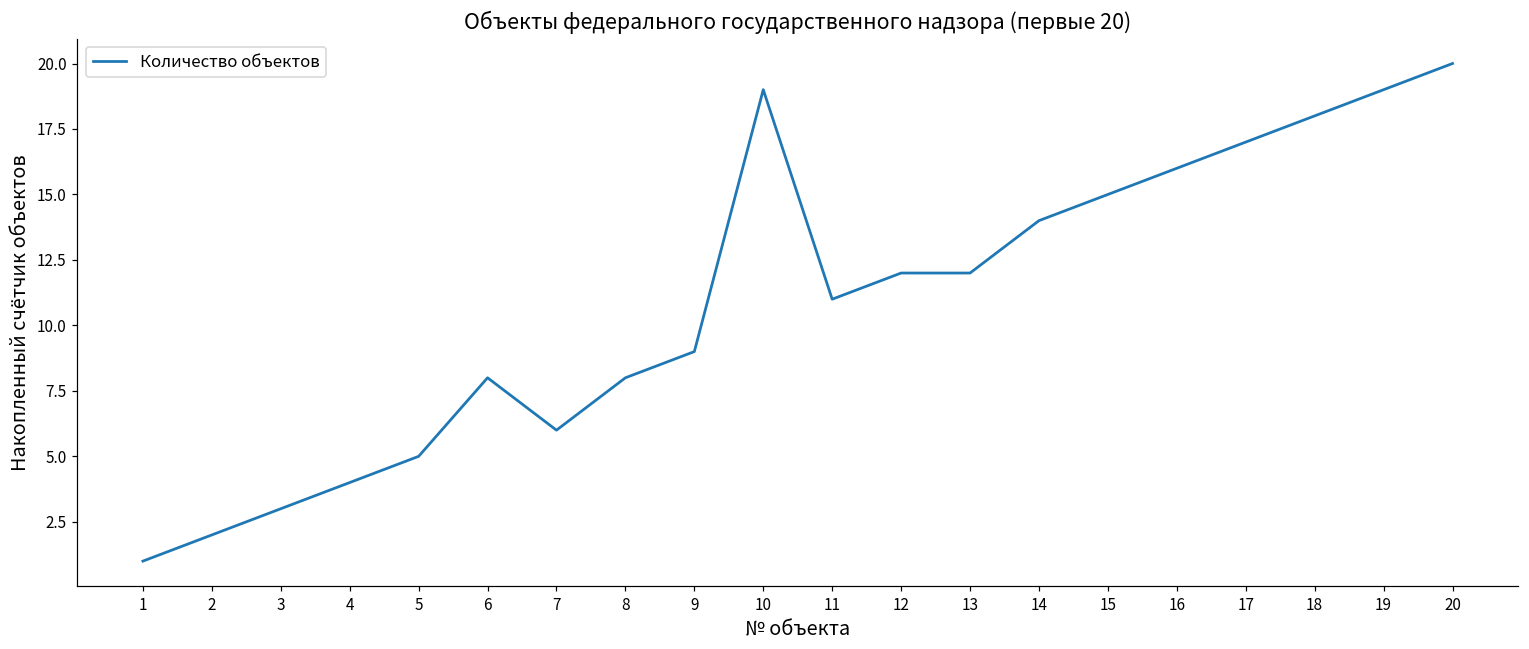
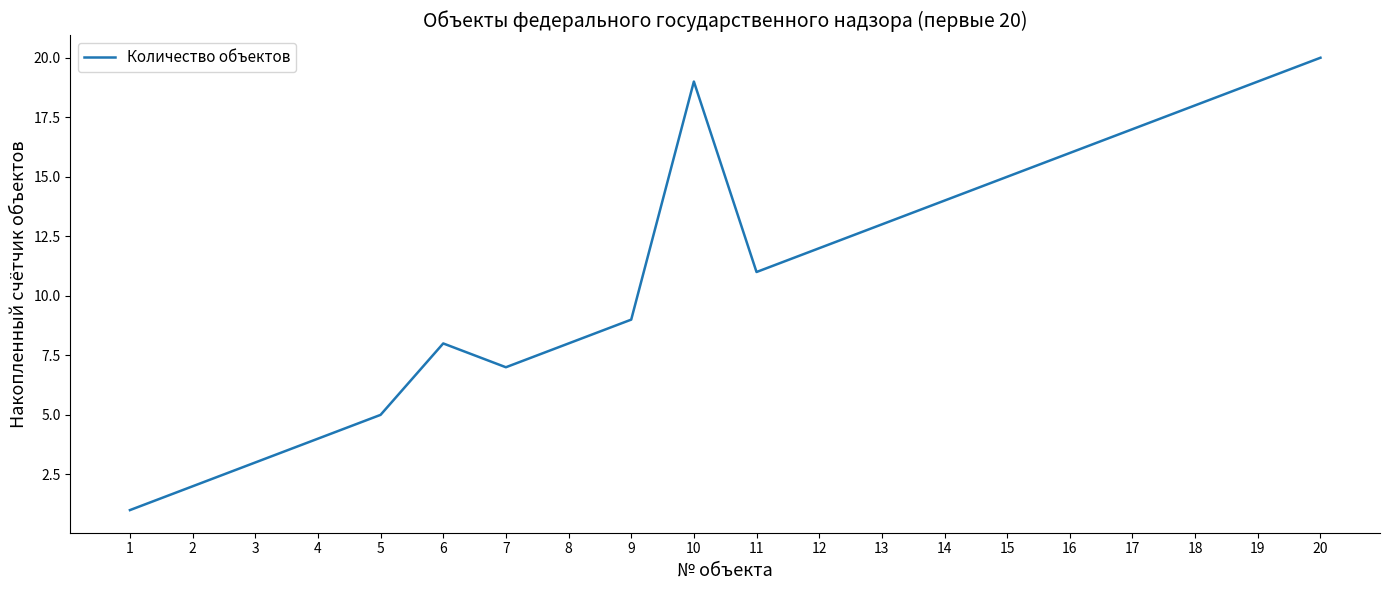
  {
    "1": 1,
    "2": 2,
    "3": 3,
    "4": 4,
    "5": 5,
    "6": 8,
-   "7": 6,
+   "7": 7,
    "8": 8,
    "9": 9,
    "10": 19,
    "11": 11,
    "12": 12,
-   "13": 12,
+   "13": 13,
    "14": 14,
    "15": 15,
    "16": 16,
    "17": 17,
    "18": 18,
    "19": 19,
    "20": 20
  }
